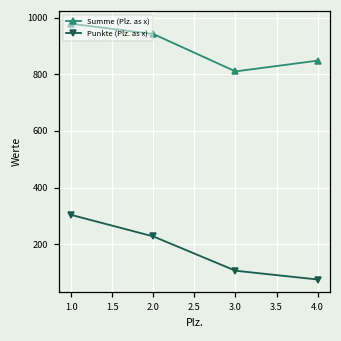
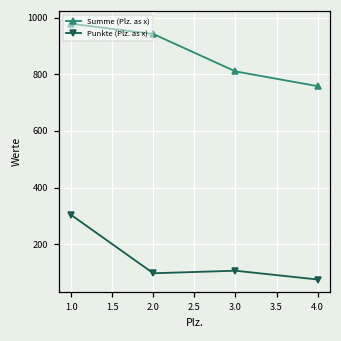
  {
    "Summe (Plz. as x)": {
      "2.0": 940,
      "3.0": 810,
-     "4.0": 850
+     "4.0": 760
    },
    "Punkte (Plz. as x)": {
      "1.0": 300,
-     "2.0": 230,
+     "2.0": 100,
      "3.0": 110,
      "4.0": 80
    }
  }
